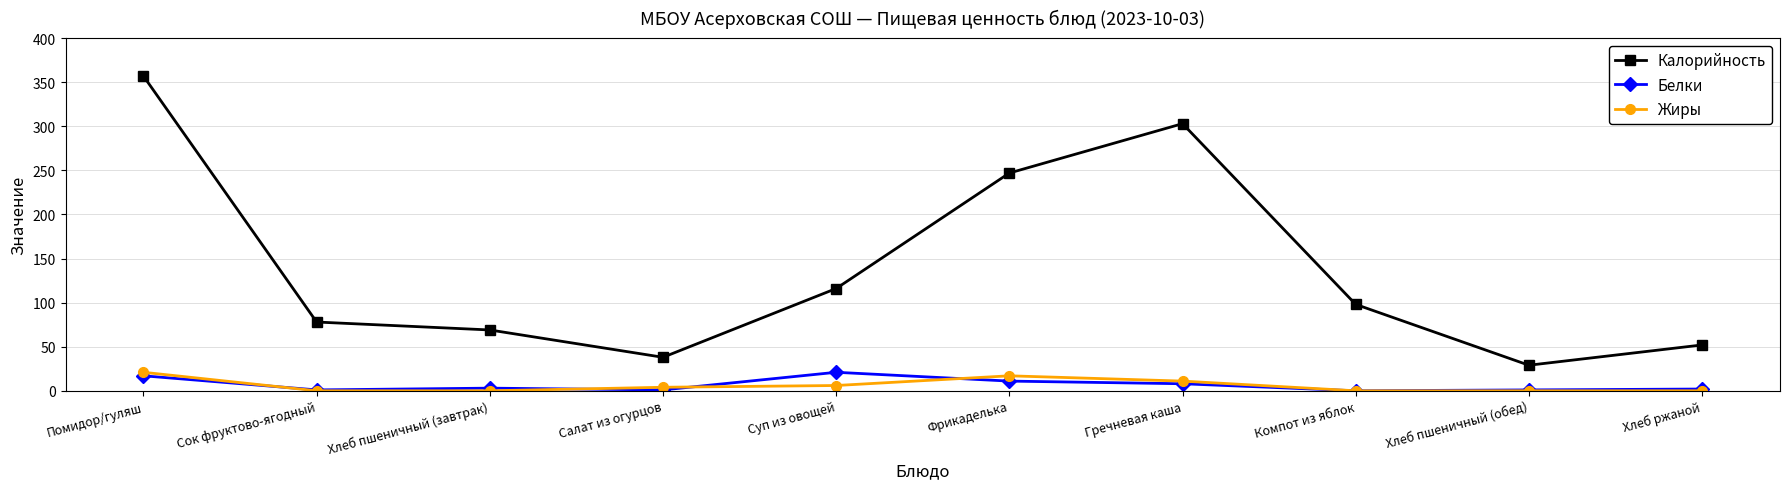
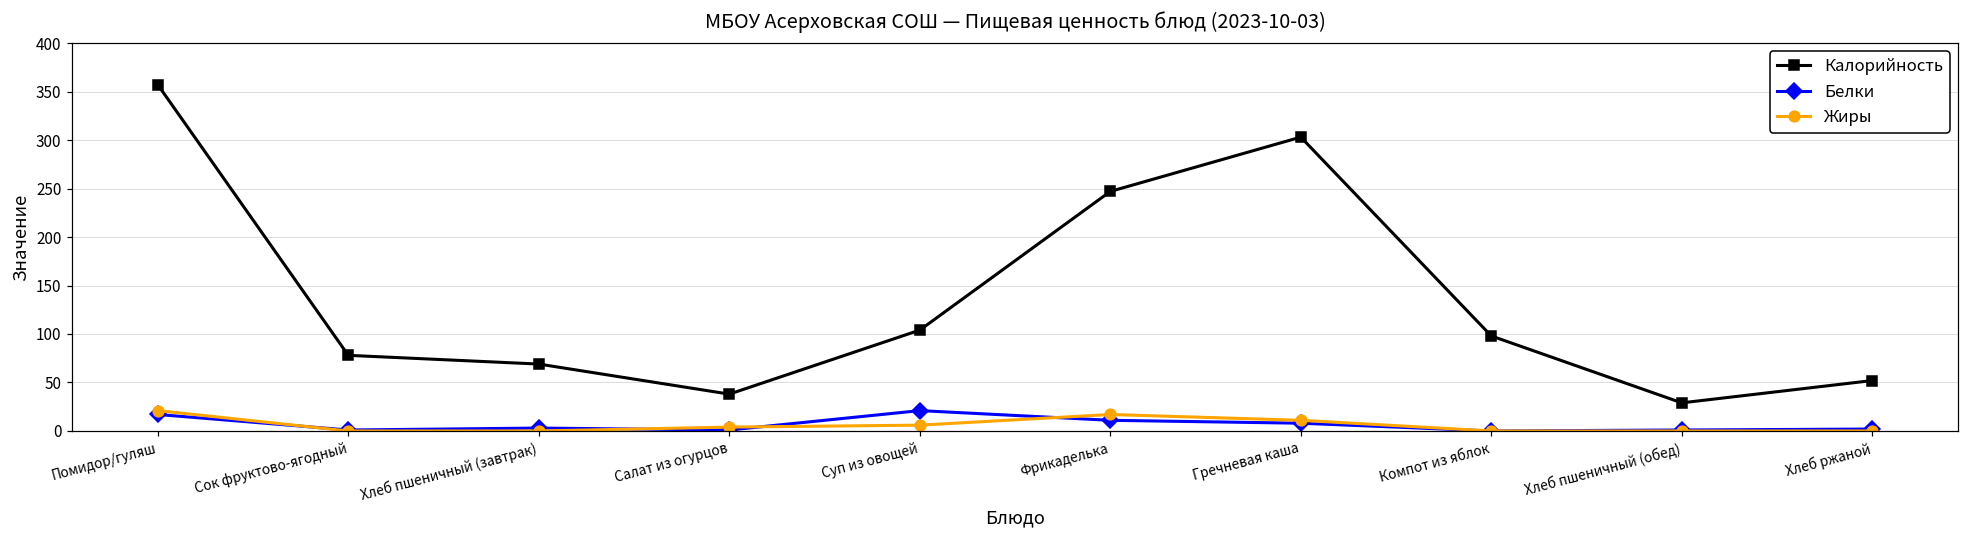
  {
    "Калорийность": {
      "Помидор/гуляш": 360,
      "Сок фруктово-ягодный": 80,
      "Хлеб пшеничный (завтрак)": 70,
      "Салат из огурцов": 40,
-     "Суп из овощей": 120,
+     "Суп из овощей": 100,
      "Фрикаделька": 250,
      "Гречневая каша": 300,
      "Компот из яблок": 100,
      "Хлеб пшеничный (обед)": 30,
      "Хлеб ржаной": 50
    },
    "Белки": {
      "Помидор/гуляш": 20,
      "Хлеб пшеничный (завтрак)": 0,
      "Салат из огурцов": 0,
      "Суп из овощей": 20,
      "Фрикаделька": 10,
      "Гречневая каша": 10
    },
    "Жиры": {
      "Помидор/гуляш": 20,
      "Хлеб пшеничный (завтрак)": 0,
      "Салат из огурцов": 0,
      "Суп из овощей": 10,
      "Фрикаделька": 20,
      "Гречневая каша": 10
    }
  }
